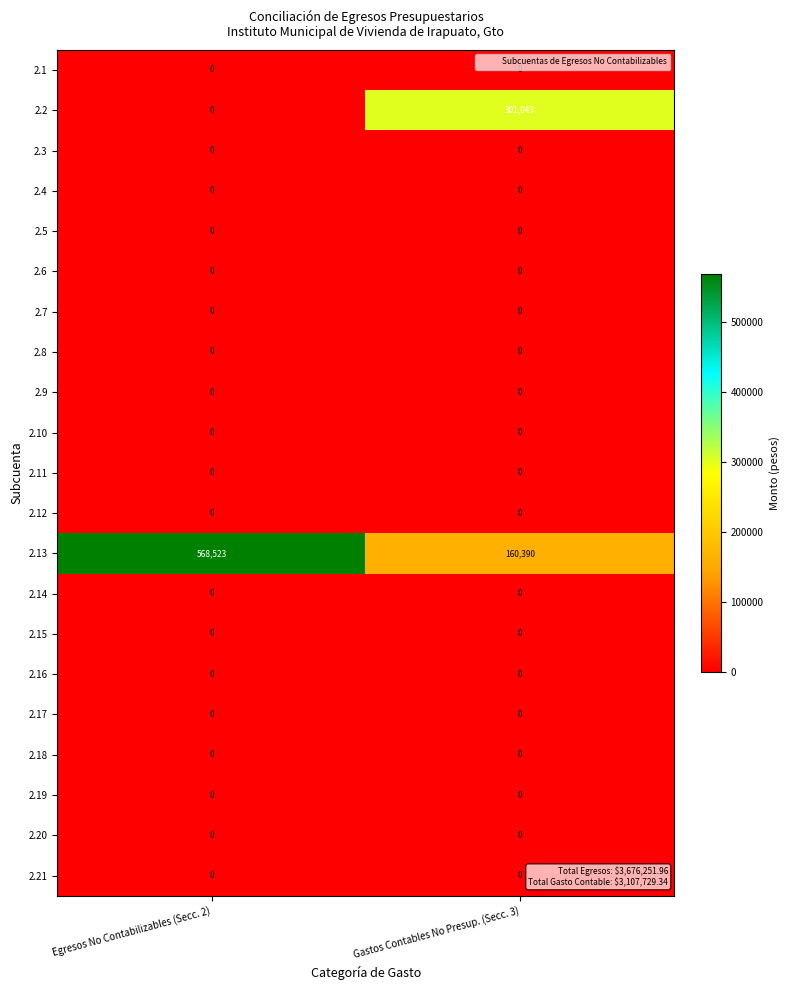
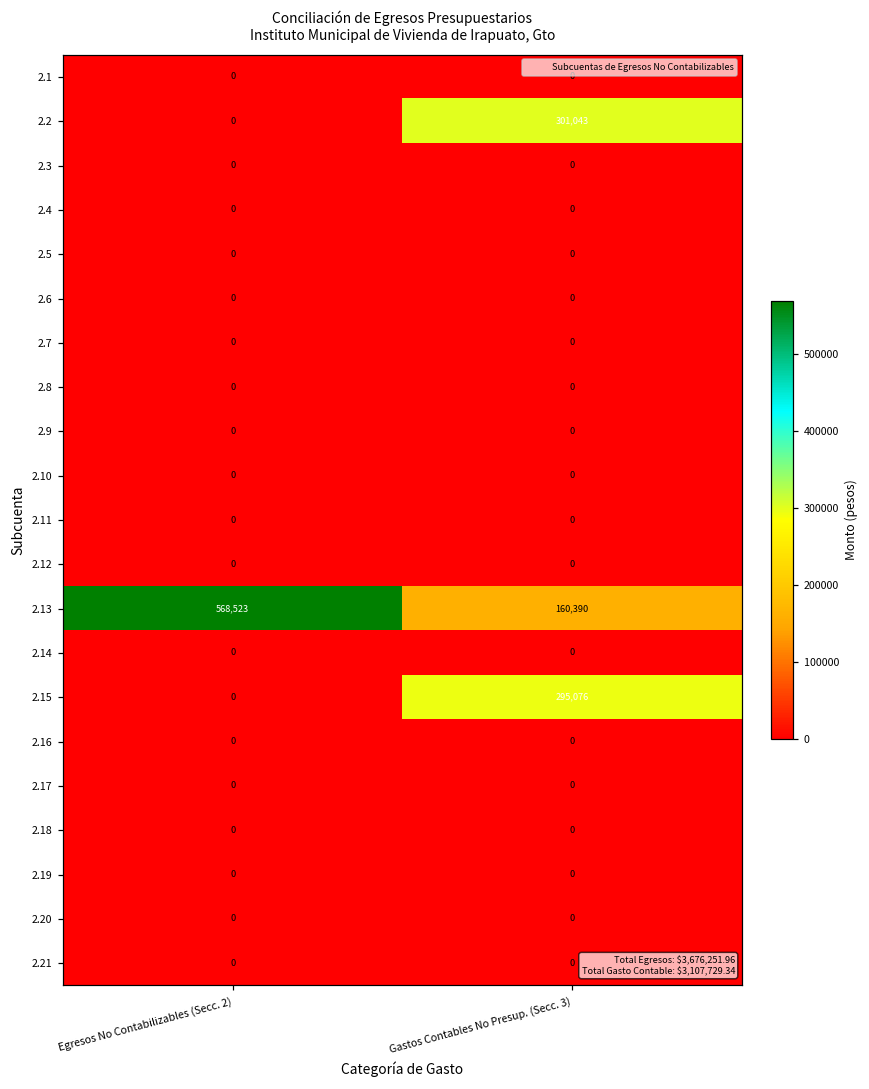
  {
    "2.1": {
      "Egresos No Contabilizables (Secc. 2)": "0"
    },
    "2.2": {
      "Egresos No Contabilizables (Secc. 2)": "0",
      "Gastos Contables No Presup. (Secc. 3)": "301,043"
    },
    "2.3": {
      "Egresos No Contabilizables (Secc. 2)": "0",
      "Gastos Contables No Presup. (Secc. 3)": "0"
    },
    "2.4": {
      "Egresos No Contabilizables (Secc. 2)": "0",
      "Gastos Contables No Presup. (Secc. 3)": "0"
    },
    "2.5": {
      "Egresos No Contabilizables (Secc. 2)": "0",
      "Gastos Contables No Presup. (Secc. 3)": "0"
    },
    "2.6": {
      "Egresos No Contabilizables (Secc. 2)": "0",
      "Gastos Contables No Presup. (Secc. 3)": "0"
    },
    "2.7": {
      "Egresos No Contabilizables (Secc. 2)": "0",
      "Gastos Contables No Presup. (Secc. 3)": "0"
    },
    "2.8": {
      "Egresos No Contabilizables (Secc. 2)": "0",
      "Gastos Contables No Presup. (Secc. 3)": "0"
    },
    "2.9": {
      "Egresos No Contabilizables (Secc. 2)": "0",
      "Gastos Contables No Presup. (Secc. 3)": "0"
    },
    "2.10": {
      "Egresos No Contabilizables (Secc. 2)": "0",
      "Gastos Contables No Presup. (Secc. 3)": "0"
    },
    "2.11": {
      "Egresos No Contabilizables (Secc. 2)": "0",
      "Gastos Contables No Presup. (Secc. 3)": "0"
    },
    "2.12": {
      "Egresos No Contabilizables (Secc. 2)": "0",
      "Gastos Contables No Presup. (Secc. 3)": "0"
    },
    "2.13": {
      "Egresos No Contabilizables (Secc. 2)": "568,523",
      "Gastos Contables No Presup. (Secc. 3)": "160,390"
    },
    "2.14": {
      "Egresos No Contabilizables (Secc. 2)": "0",
      "Gastos Contables No Presup. (Secc. 3)": "0"
    },
    "2.15": {
      "Egresos No Contabilizables (Secc. 2)": "0",
-     "Gastos Contables No Presup. (Secc. 3)": "0"
+     "Gastos Contables No Presup. (Secc. 3)": "295,076"
    },
    "2.16": {
      "Egresos No Contabilizables (Secc. 2)": "0",
      "Gastos Contables No Presup. (Secc. 3)": "0"
    },
    "2.17": {
      "Egresos No Contabilizables (Secc. 2)": "0",
      "Gastos Contables No Presup. (Secc. 3)": "0"
    },
    "2.18": {
      "Egresos No Contabilizables (Secc. 2)": "0",
      "Gastos Contables No Presup. (Secc. 3)": "0"
    },
    "2.19": {
      "Egresos No Contabilizables (Secc. 2)": "0",
      "Gastos Contables No Presup. (Secc. 3)": "0"
    },
    "2.20": {
      "Egresos No Contabilizables (Secc. 2)": "0",
      "Gastos Contables No Presup. (Secc. 3)": "0"
    },
    "2.21": {
      "Egresos No Contabilizables (Secc. 2)": "0",
      "Gastos Contables No Presup. (Secc. 3)": "0"
    }
  }
